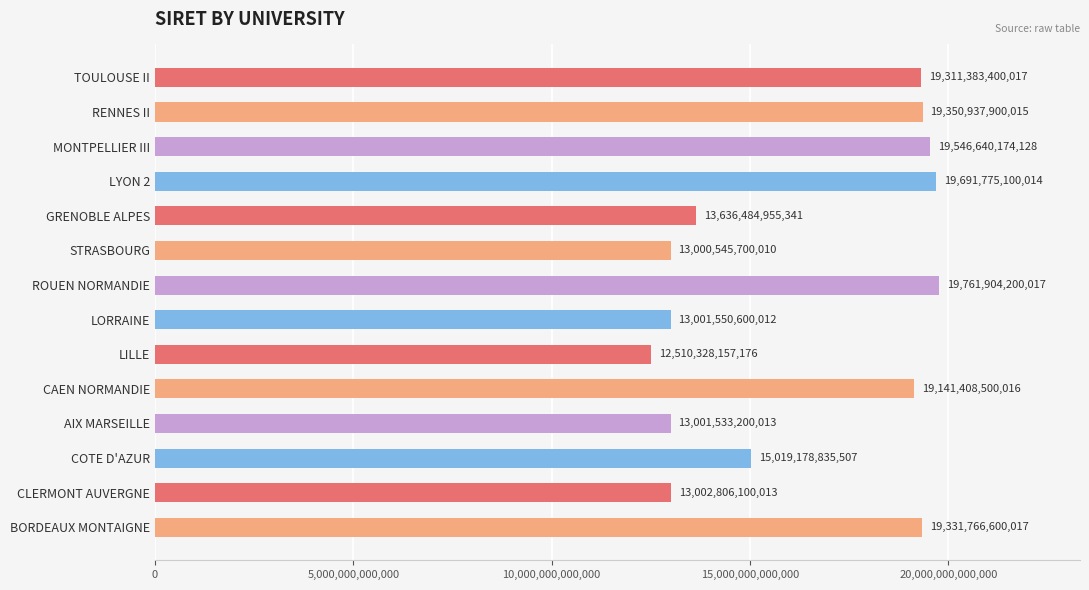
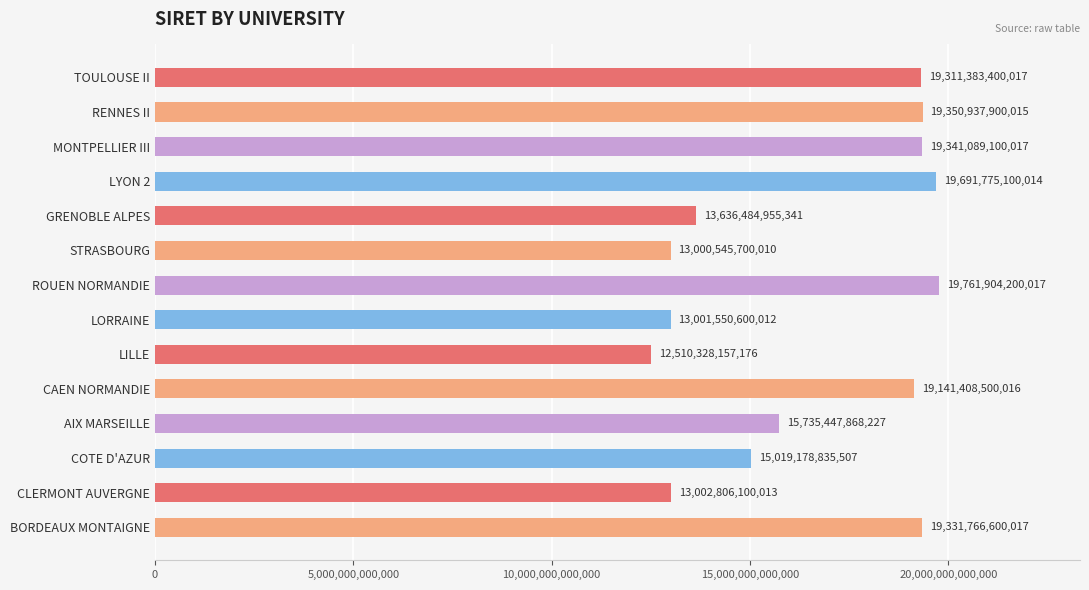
  {
    "TOULOUSE II": "19,311,383,400,017",
    "RENNES II": "19,350,937,900,015",
-   "MONTPELLIER III": "19,546,640,174,128",
+   "MONTPELLIER III": "19,341,089,100,017",
    "LYON 2": "19,691,775,100,014",
    "GRENOBLE ALPES": "13,636,484,955,341",
    "STRASBOURG": "13,000,545,700,010",
    "ROUEN NORMANDIE": "19,761,904,200,017",
    "LORRAINE": "13,001,550,600,012",
    "LILLE": "12,510,328,157,176",
    "CAEN NORMANDIE": "19,141,408,500,016",
-   "AIX MARSEILLE": "13,001,533,200,013",
+   "AIX MARSEILLE": "15,735,447,868,227",
    "COTE D'AZUR": "15,019,178,835,507",
    "CLERMONT AUVERGNE": "13,002,806,100,013",
    "BORDEAUX MONTAIGNE": "19,331,766,600,017"
  }
